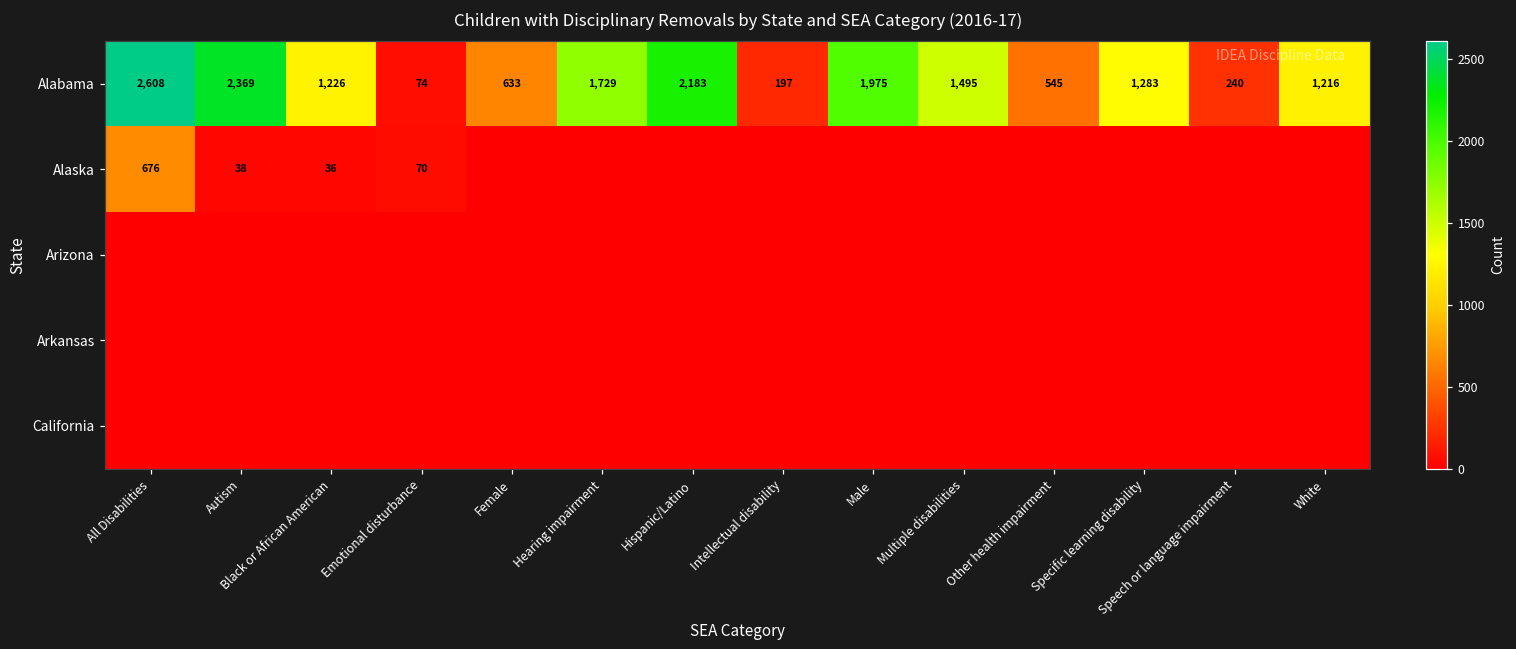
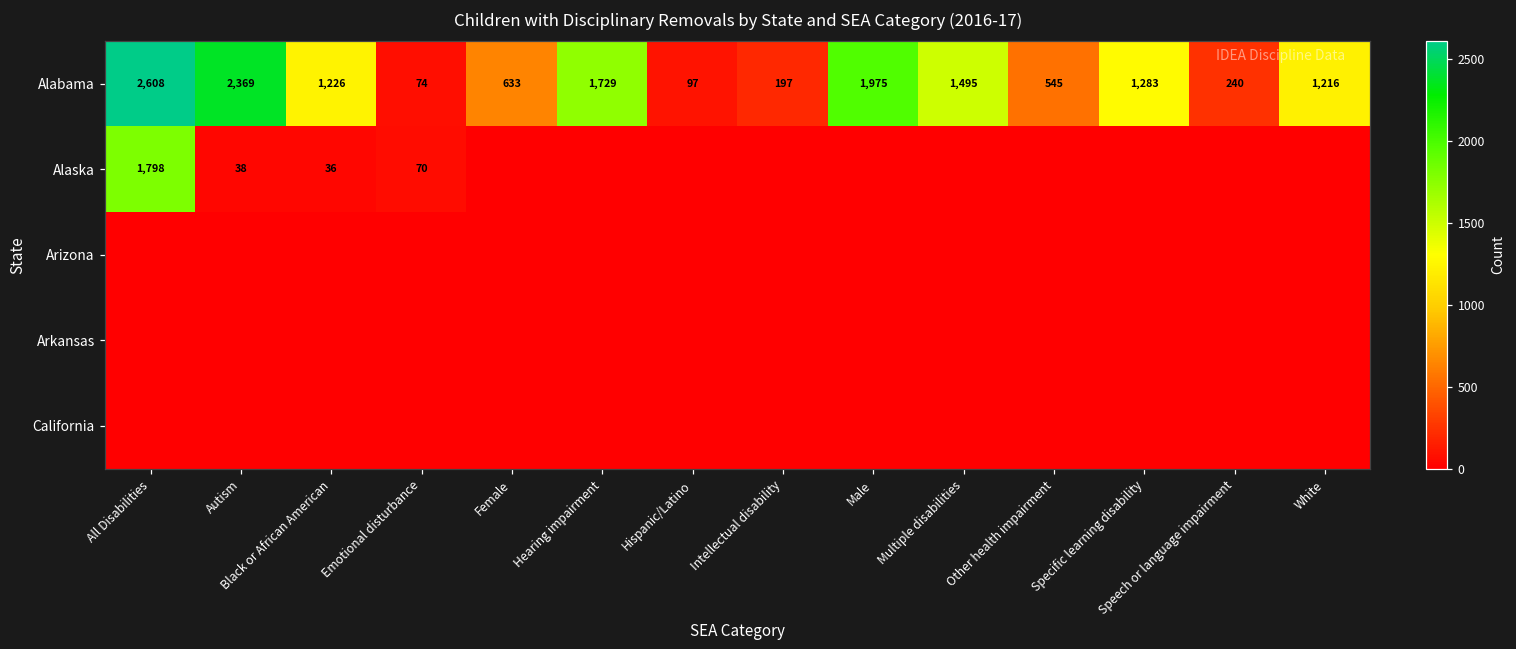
  {
    "Alabama": {
      "All Disabilities": "2,608",
      "Autism": "2,369",
      "Black or African American": "1,226",
      "Emotional disturbance": "74",
      "Female": "633",
      "Hearing impairment": "1,729",
-     "Hispanic/Latino": "2,183",
+     "Hispanic/Latino": "97",
      "Intellectual disability": "197",
      "Male": "1,975",
      "Multiple disabilities": "1,495",
      "Other health impairment": "545",
      "Specific learning disability": "1,283",
      "Speech or language impairment": "240"
    },
    "Alaska": {
-     "All Disabilities": "676",
+     "All Disabilities": "1,798",
      "Autism": "38",
      "Black or African American": "36",
      "Emotional disturbance": "70"
    }
  }
